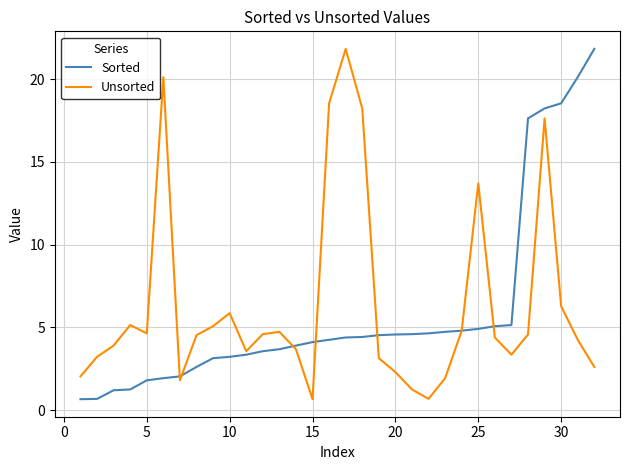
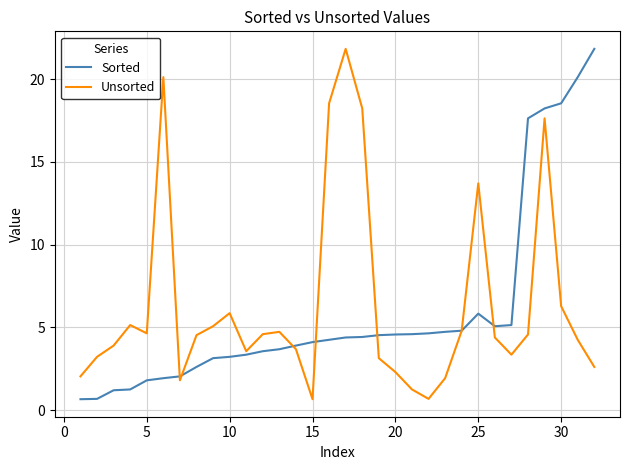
  {
    "Sorted": {
      "5": 1.8,
      "10": 3.2,
      "15": 4.1,
      "20": 4.6,
-     "25": 4.9,
+     "25": 5.8,
      "30": 18.5
    },
    "Unsorted": {
      "5": 4.6,
      "10": 5.9,
      "15": 0.7,
      "20": 2.3,
      "25": 13.7,
      "30": 6.3
    }
  }
